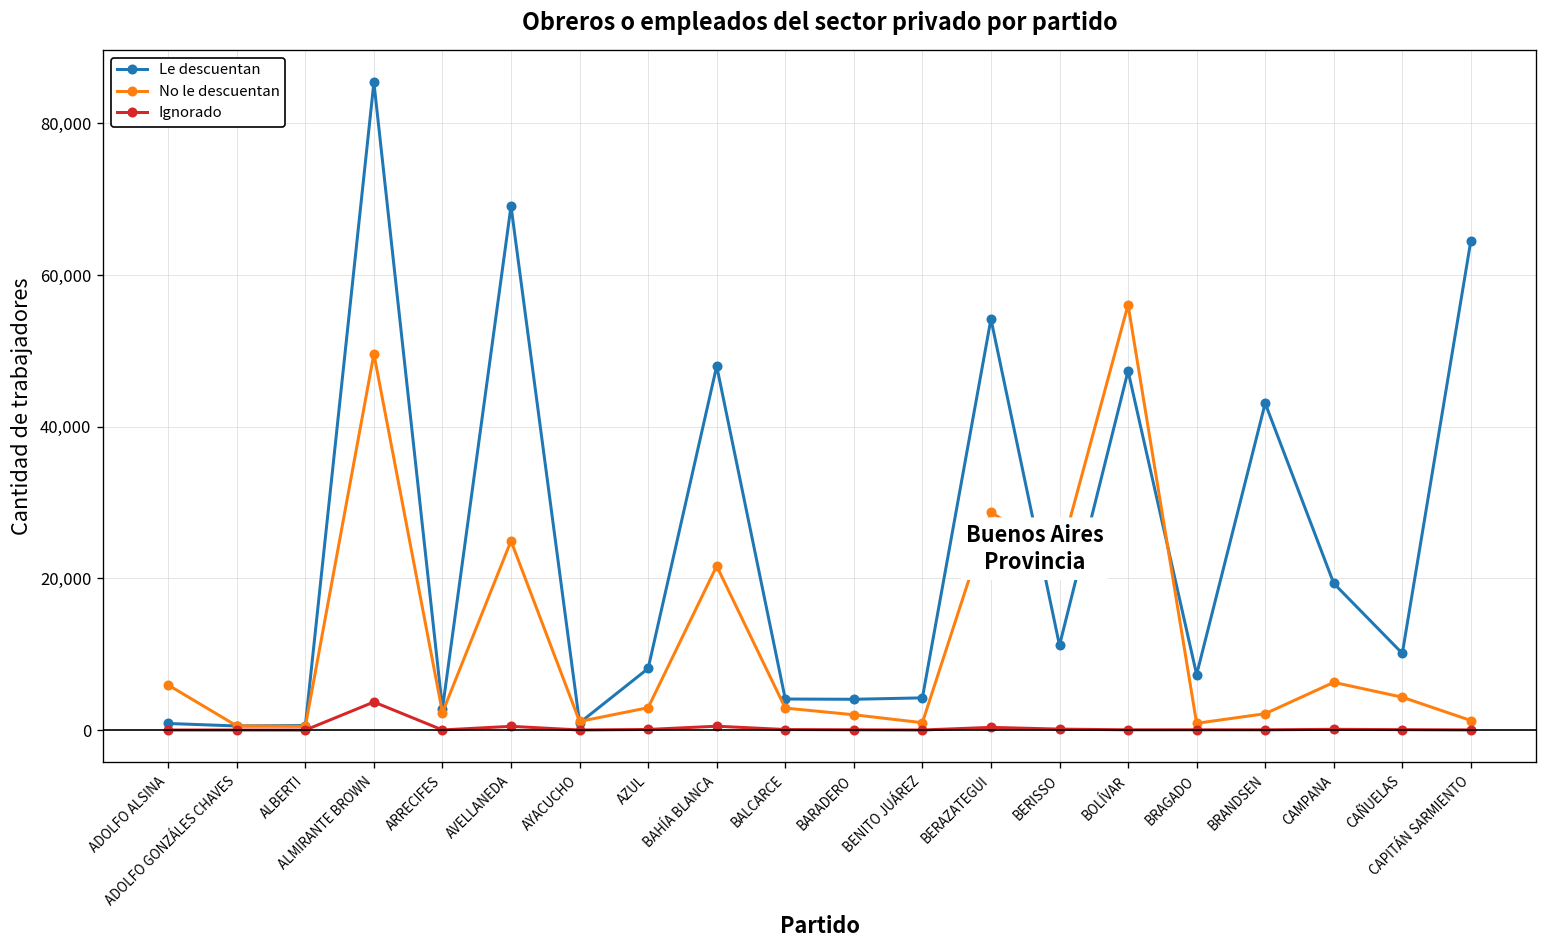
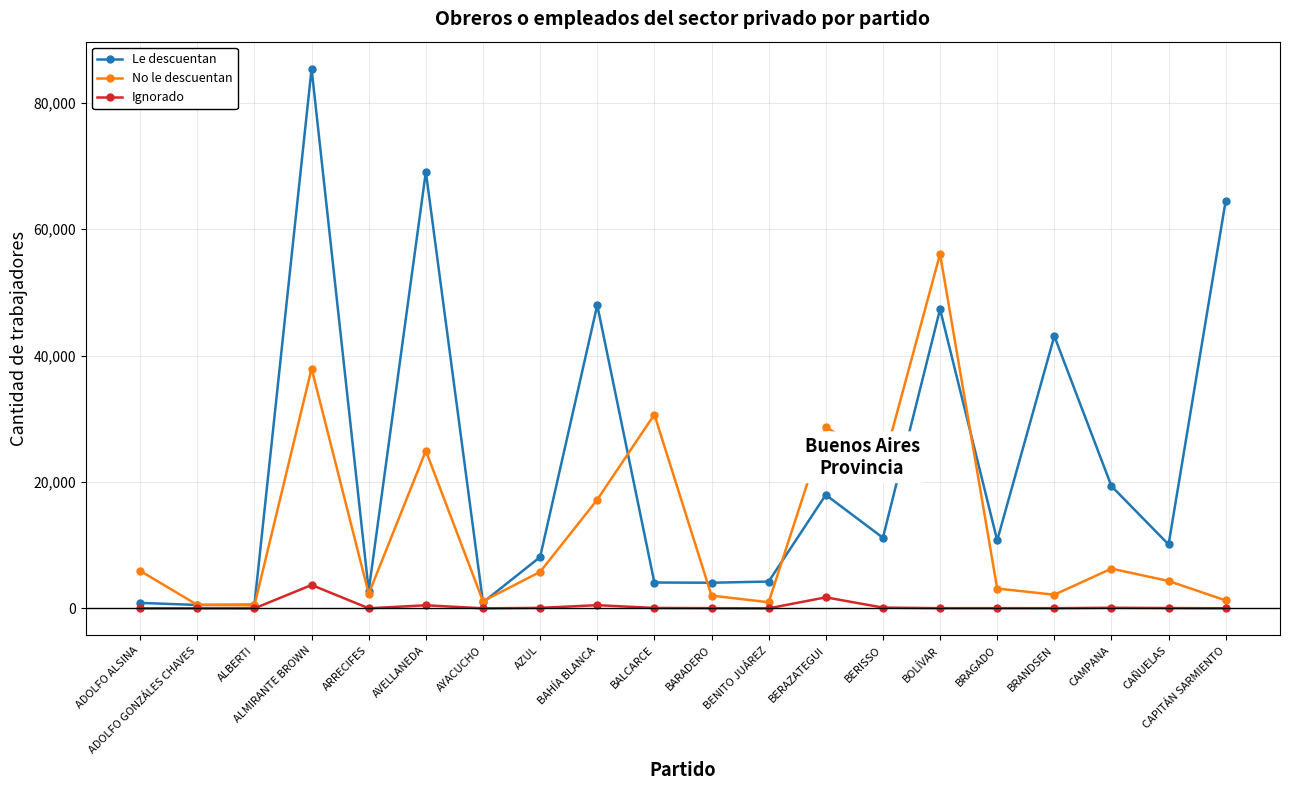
  {
    "Le descuentan": {
      "ADOLFO ALSINA": "1,000",
      "ALMIRANTE BROWN": "85,000",
      "ARRECIFES": "3,000",
      "AVELLANEDA": "69,000",
      "AZUL": "8,000",
      "BAHÍA BLANCA": "48,000",
      "BALCARCE": "4,000",
      "BARADERO": "4,000",
      "BENITO JUÁREZ": "4,000",
-     "BERAZATEGUI": "54,000",
+     "BERAZATEGUI": "18,000",
      "BERISSO": "11,000",
      "BOLÍVAR": "47,000",
-     "BRAGADO": "7,000",
+     "BRAGADO": "11,000",
      "BRANDSEN": "43,000",
      "CAMPANA": "19,000",
      "CAÑUELAS": "10,000",
      "CAPITÁN SARMIENTO": "65,000"
    },
    "No le descuentan": {
      "ADOLFO ALSINA": "6,000",
-     "ALMIRANTE BROWN": "50,000",
+     "ALMIRANTE BROWN": "38,000",
      "ARRECIFES": "2,000",
      "AVELLANEDA": "25,000",
-     "AZUL": "3,000",
-     "BAHÍA BLANCA": "22,000",
-     "BALCARCE": "3,000",
+     "AZUL": "6,000",
+     "BAHÍA BLANCA": "17,000",
+     "BALCARCE": "31,000",
      "BARADERO": "2,000",
      "BENITO JUÁREZ": "1,000",
      "BERAZATEGUI": "29,000",
      "BOLÍVAR": "56,000",
-     "BRAGADO": "1,000",
+     "BRAGADO": "3,000",
      "BRANDSEN": "2,000",
      "CAMPANA": "6,000",
      "CAÑUELAS": "4,000",
      "CAPITÁN SARMIENTO": "1,000"
    },
    "Ignorado": {
      "ADOLFO ALSINA": "0",
      "ADOLFO GONZÁLES CHAVES": "0",
      "ALBERTI": "0",
      "ALMIRANTE BROWN": "4,000",
      "ARRECIFES": "0",
      "AVELLANEDA": "0",
      "AYACUCHO": "0",
      "AZUL": "0",
      "BAHÍA BLANCA": "1,000",
      "BALCARCE": "0",
      "BARADERO": "0",
      "BENITO JUÁREZ": "0",
-     "BERAZATEGUI": "0",
+     "BERAZATEGUI": "2,000",
      "BERISSO": "0",
      "BOLÍVAR": "0",
      "BRAGADO": "0",
      "BRANDSEN": "0",
      "CAMPANA": "0",
      "CAÑUELAS": "0",
      "CAPITÁN SARMIENTO": "0"
    }
  }
